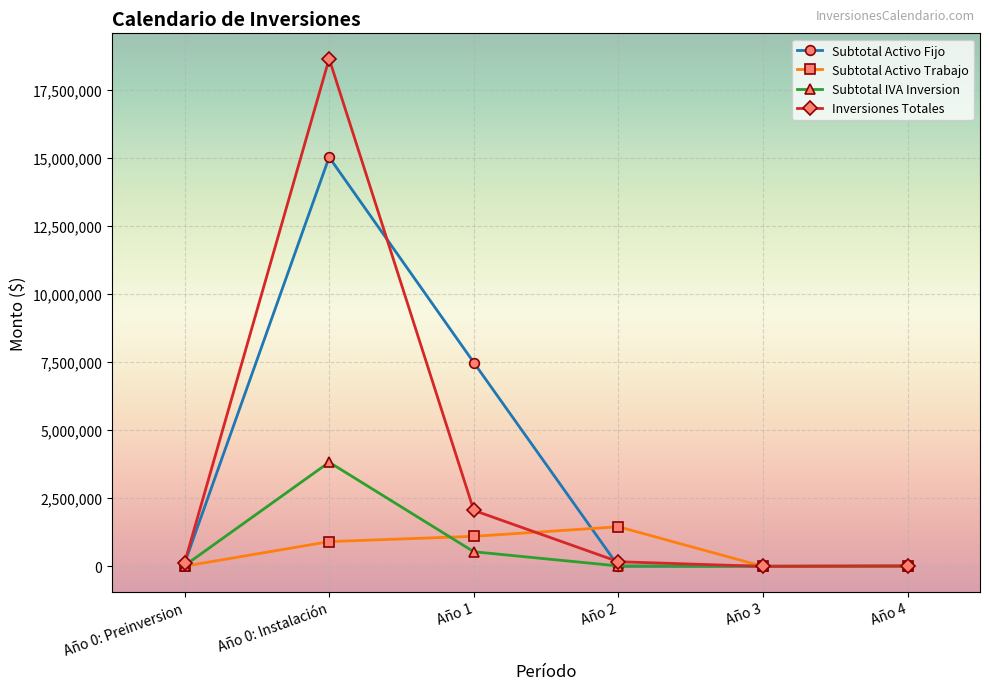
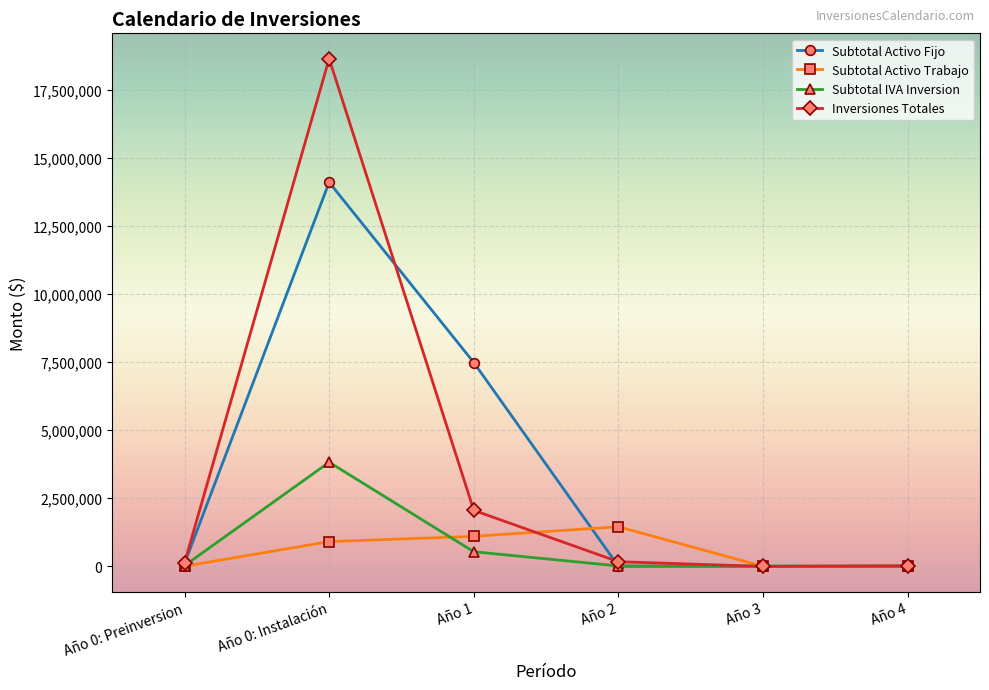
  {
    "Subtotal Activo Fijo": {
-     "Año 0: Instalación": "15,000,000",
+     "Año 0: Instalación": "14,100,000",
      "Año 1": "7,500,000"
    },
    "Subtotal Activo Trabajo": {
      "Año 0: Instalación": "900,000",
      "Año 1": "1,100,000",
      "Año 2": "1,500,000"
    },
    "Subtotal IVA Inversion": {
      "Año 0: Instalación": "3,800,000",
      "Año 1": "500,000"
    },
    "Inversiones Totales": {
      "Año 0: Instalación": "18,700,000",
      "Año 1": "2,100,000",
      "Año 2": "200,000"
    }
  }
